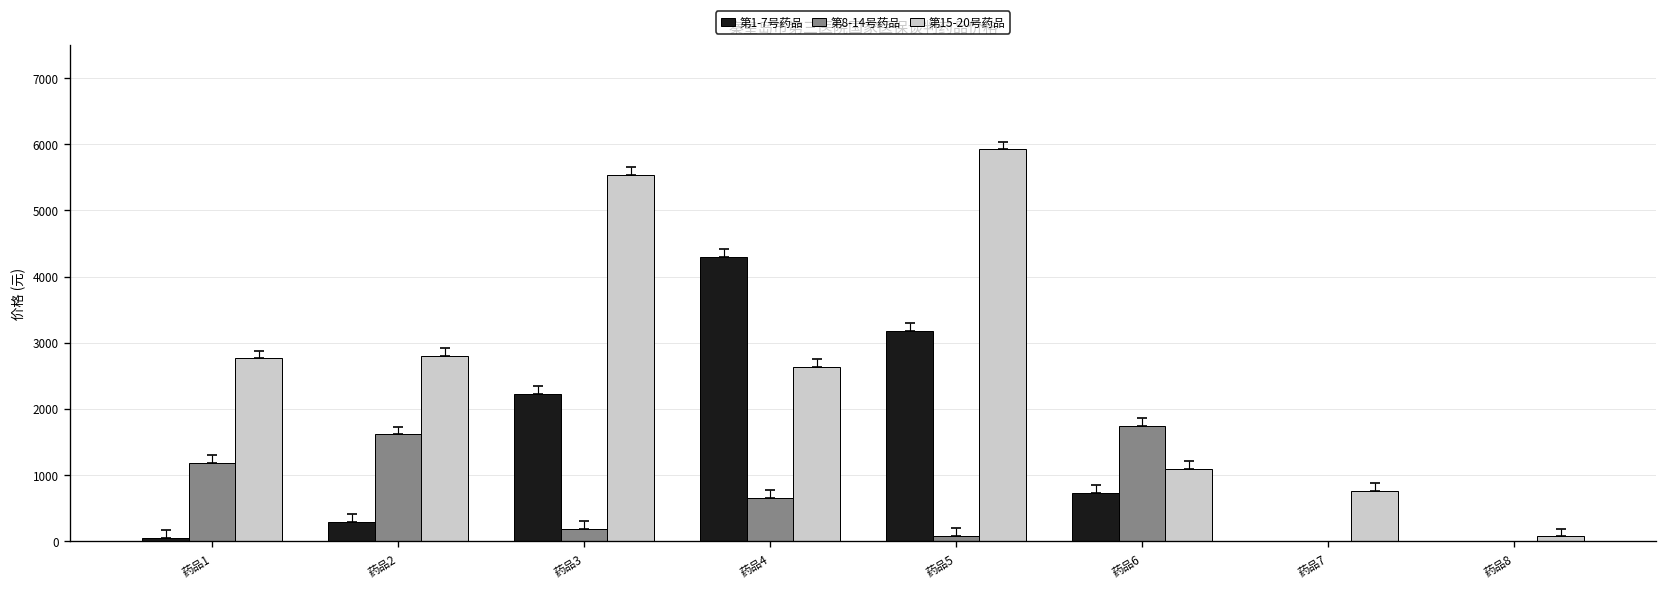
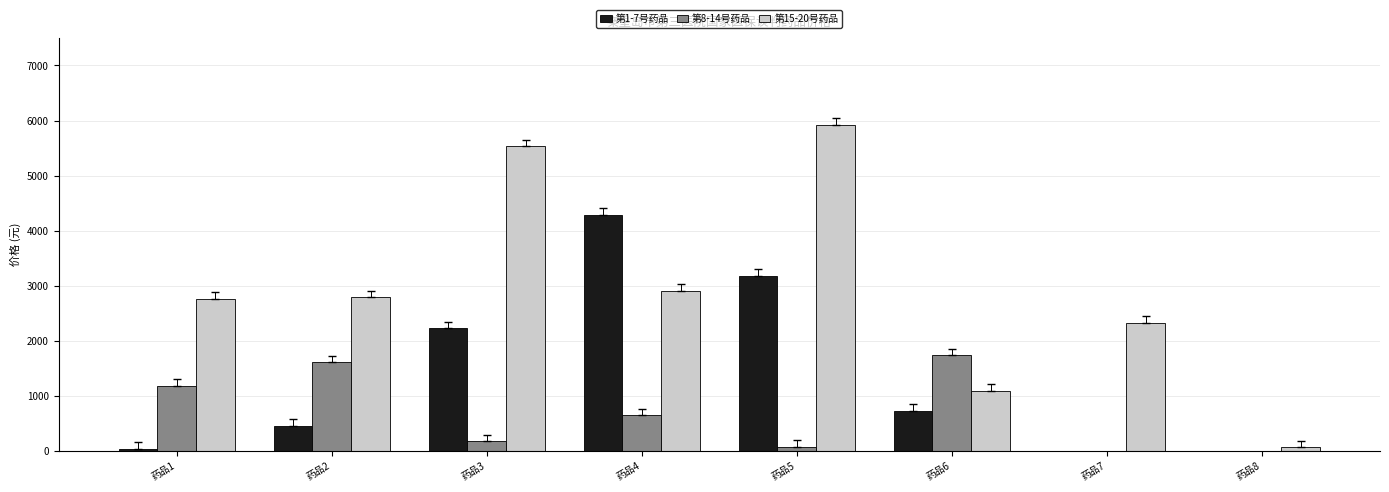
  {
    "第1-7号药品": {
-     "药品2": 300,
+     "药品2": 500,
      "药品3": 2200,
      "药品4": 4300,
      "药品5": 3200,
      "药品6": 700,
      "药品7": 0,
      "药品8": 0
    },
    "第8-14号药品": {
      "药品1": 1200,
      "药品2": 1600,
      "药品3": 200,
      "药品4": 700,
      "药品5": 100,
      "药品6": 1700,
      "药品7": 0,
      "药品8": 0
    },
    "第15-20号药品": {
      "药品1": 2800,
      "药品2": 2800,
      "药品3": 5500,
-     "药品4": 2600,
+     "药品4": 2900,
      "药品5": 5900,
      "药品6": 1100,
-     "药品7": 700,
+     "药品7": 2300,
      "药品8": 100
    }
  }
